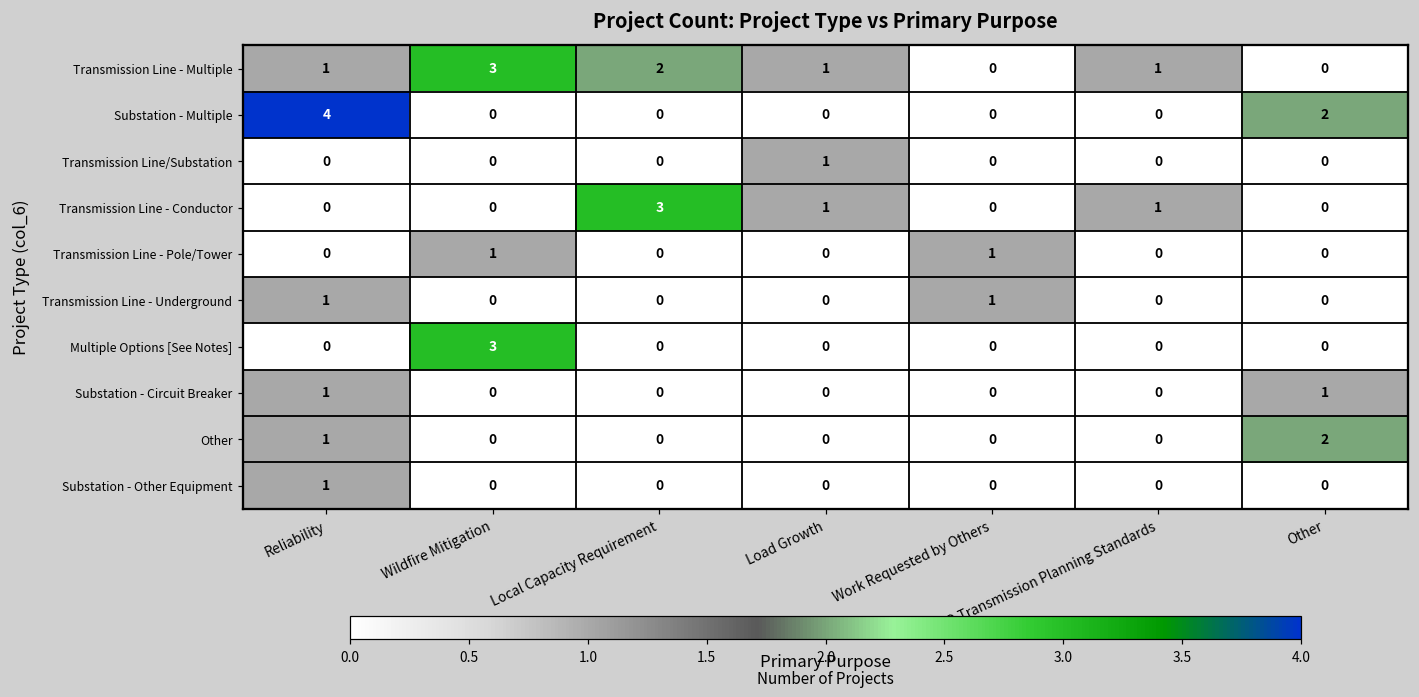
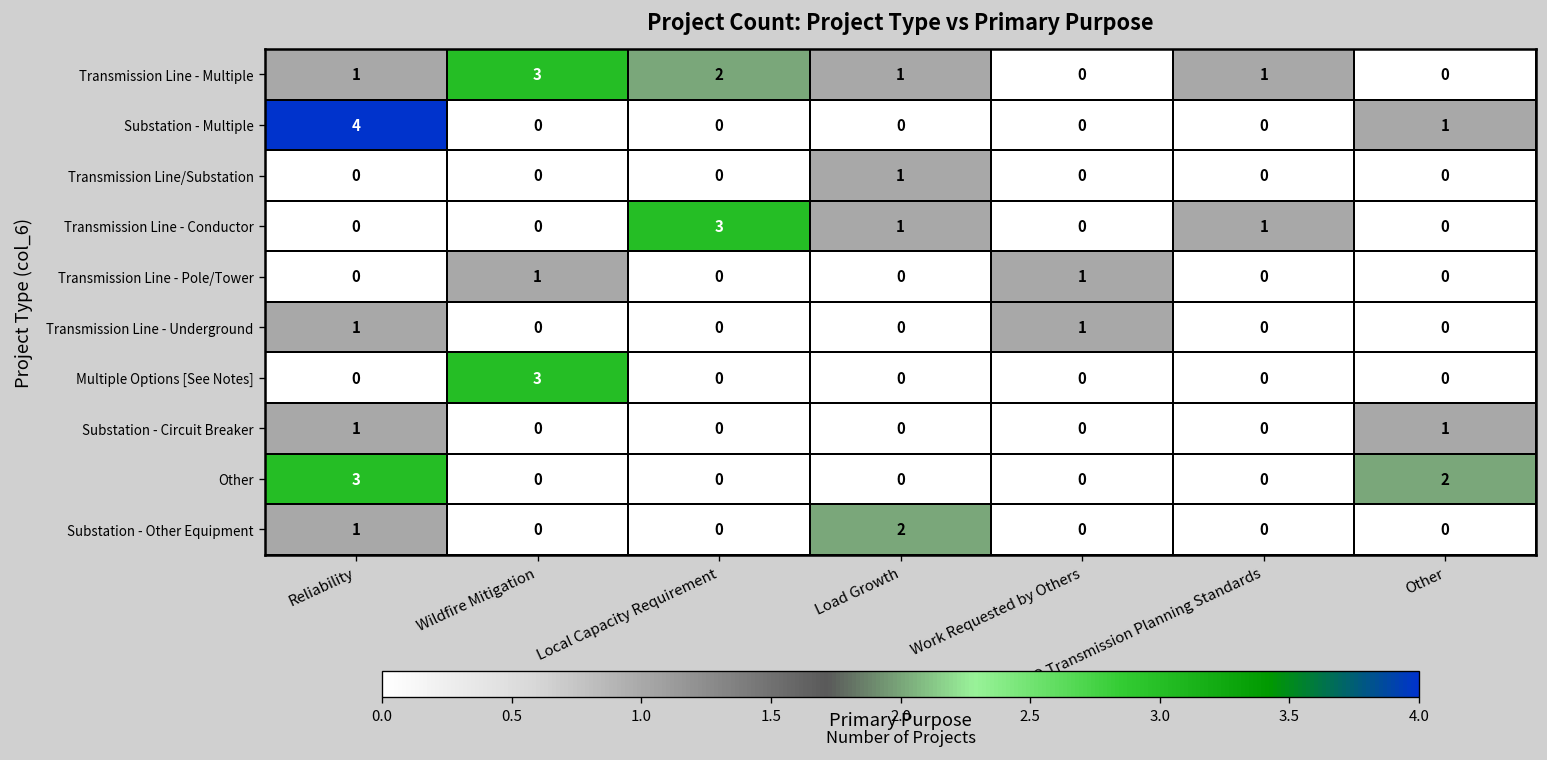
  {
    "Transmission Line - Multiple": {
      "Reliability": 1,
      "Wildfire Mitigation": 3,
      "Local Capacity Requirement": 2,
      "Load Growth": 1,
      "Work Requested by Others": 0,
      "CAISO Transmission Planning Standards": 1,
      "Other": 0
    },
    "Substation - Multiple": {
      "Reliability": 4,
      "Wildfire Mitigation": 0,
      "Local Capacity Requirement": 0,
      "Load Growth": 0,
      "Work Requested by Others": 0,
      "CAISO Transmission Planning Standards": 0,
-     "Other": 2
+     "Other": 1
    },
    "Transmission Line/Substation": {
      "Reliability": 0,
      "Wildfire Mitigation": 0,
      "Local Capacity Requirement": 0,
      "Load Growth": 1,
      "Work Requested by Others": 0,
      "CAISO Transmission Planning Standards": 0,
      "Other": 0
    },
    "Transmission Line - Conductor": {
      "Reliability": 0,
      "Wildfire Mitigation": 0,
      "Local Capacity Requirement": 3,
      "Load Growth": 1,
      "Work Requested by Others": 0,
      "CAISO Transmission Planning Standards": 1,
      "Other": 0
    },
    "Transmission Line - Pole/Tower": {
      "Reliability": 0,
      "Wildfire Mitigation": 1,
      "Local Capacity Requirement": 0,
      "Load Growth": 0,
      "Work Requested by Others": 1,
      "CAISO Transmission Planning Standards": 0,
      "Other": 0
    },
    "Transmission Line - Underground": {
      "Reliability": 1,
      "Wildfire Mitigation": 0,
      "Local Capacity Requirement": 0,
      "Load Growth": 0,
      "Work Requested by Others": 1,
      "CAISO Transmission Planning Standards": 0,
      "Other": 0
    },
    "Multiple Options [See Notes]": {
      "Reliability": 0,
      "Wildfire Mitigation": 3,
      "Local Capacity Requirement": 0,
      "Load Growth": 0,
      "Work Requested by Others": 0,
      "CAISO Transmission Planning Standards": 0,
      "Other": 0
    },
    "Substation - Circuit Breaker": {
      "Reliability": 1,
      "Wildfire Mitigation": 0,
      "Local Capacity Requirement": 0,
      "Load Growth": 0,
      "Work Requested by Others": 0,
      "CAISO Transmission Planning Standards": 0,
      "Other": 1
    },
    "Other": {
-     "Reliability": 1,
+     "Reliability": 3,
      "Wildfire Mitigation": 0,
      "Local Capacity Requirement": 0,
      "Load Growth": 0,
      "Work Requested by Others": 0,
      "CAISO Transmission Planning Standards": 0,
      "Other": 2
    },
    "Substation - Other Equipment": {
      "Reliability": 1,
      "Wildfire Mitigation": 0,
      "Local Capacity Requirement": 0,
-     "Load Growth": 0,
+     "Load Growth": 2,
      "Work Requested by Others": 0,
      "CAISO Transmission Planning Standards": 0,
      "Other": 0
    }
  }
